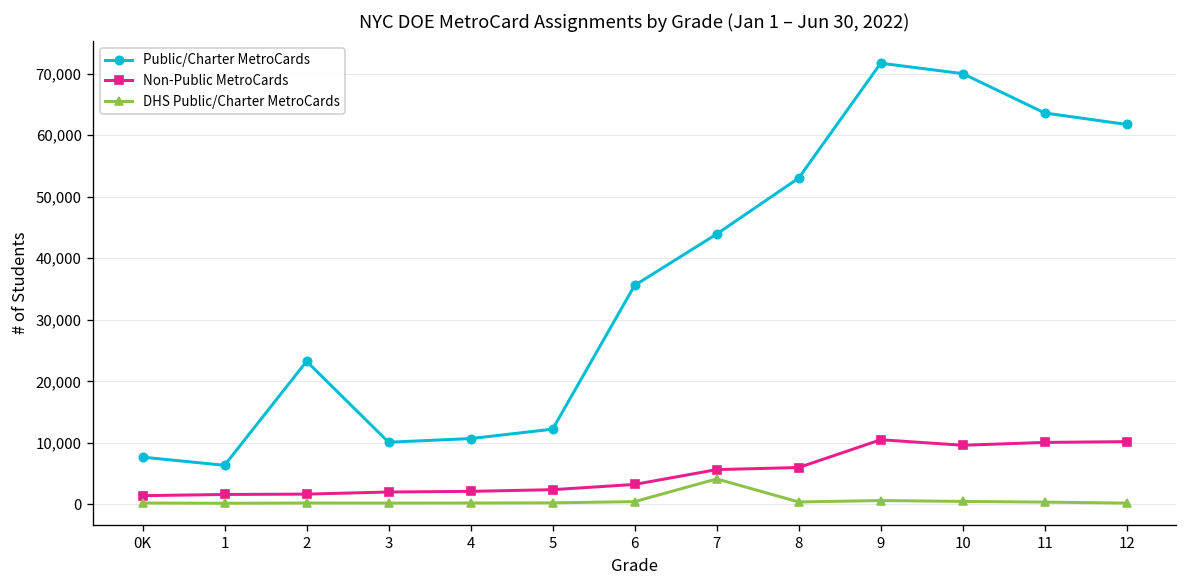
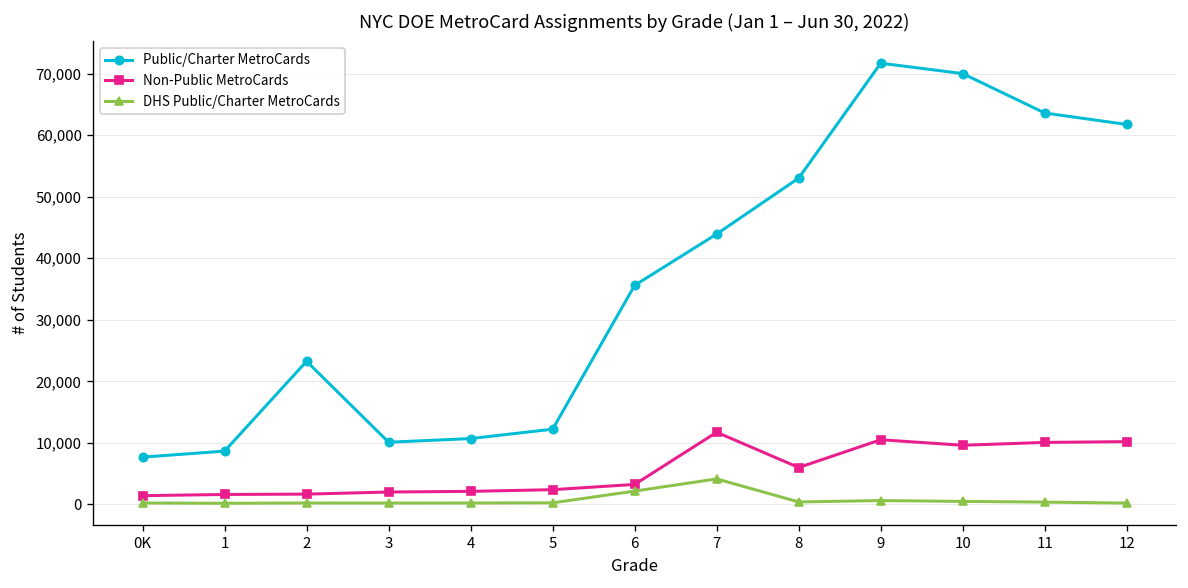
  {
    "Public/Charter MetroCards": {
      "0K": "8,000",
-     "1": "6,000",
+     "1": "9,000",
      "2": "23,000",
      "3": "10,000",
      "4": "11,000",
      "5": "12,000",
      "6": "36,000",
      "7": "44,000",
      "8": "53,000",
      "9": "72,000",
      "10": "70,000",
      "11": "64,000",
      "12": "62,000"
    },
    "Non-Public MetroCards": {
      "0K": "1,000",
      "1": "2,000",
      "2": "2,000",
      "3": "2,000",
      "4": "2,000",
      "5": "2,000",
      "6": "3,000",
-     "7": "6,000",
+     "7": "12,000",
      "8": "6,000",
      "9": "11,000",
      "10": "10,000",
      "11": "10,000",
      "12": "10,000"
    },
    "DHS Public/Charter MetroCards": {
      "0K": "0",
      "1": "0",
      "2": "0",
      "3": "0",
      "4": "0",
      "5": "0",
-     "6": "0",
+     "6": "2,000",
      "7": "4,000",
      "8": "0",
      "9": "1,000",
      "10": "0",
      "11": "0",
      "12": "0"
    }
  }
